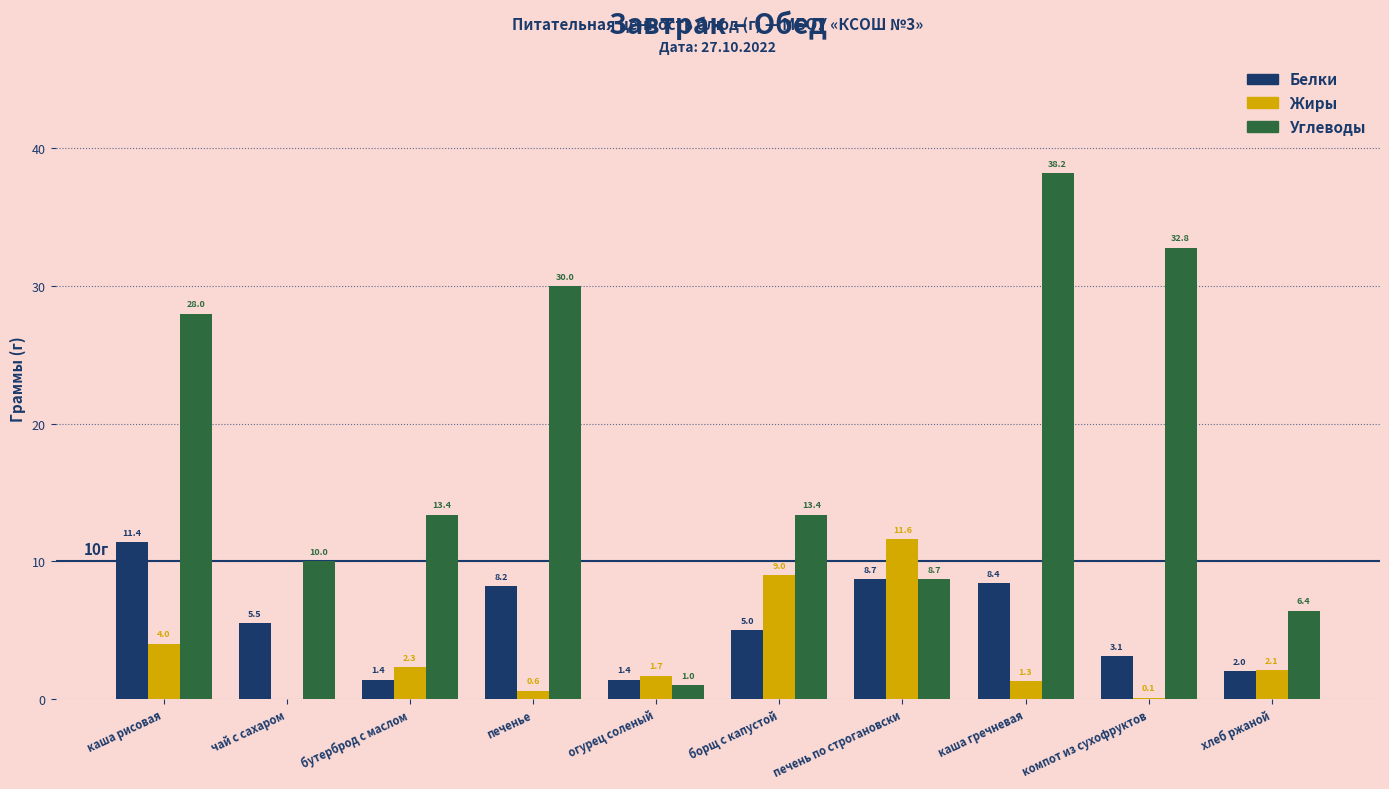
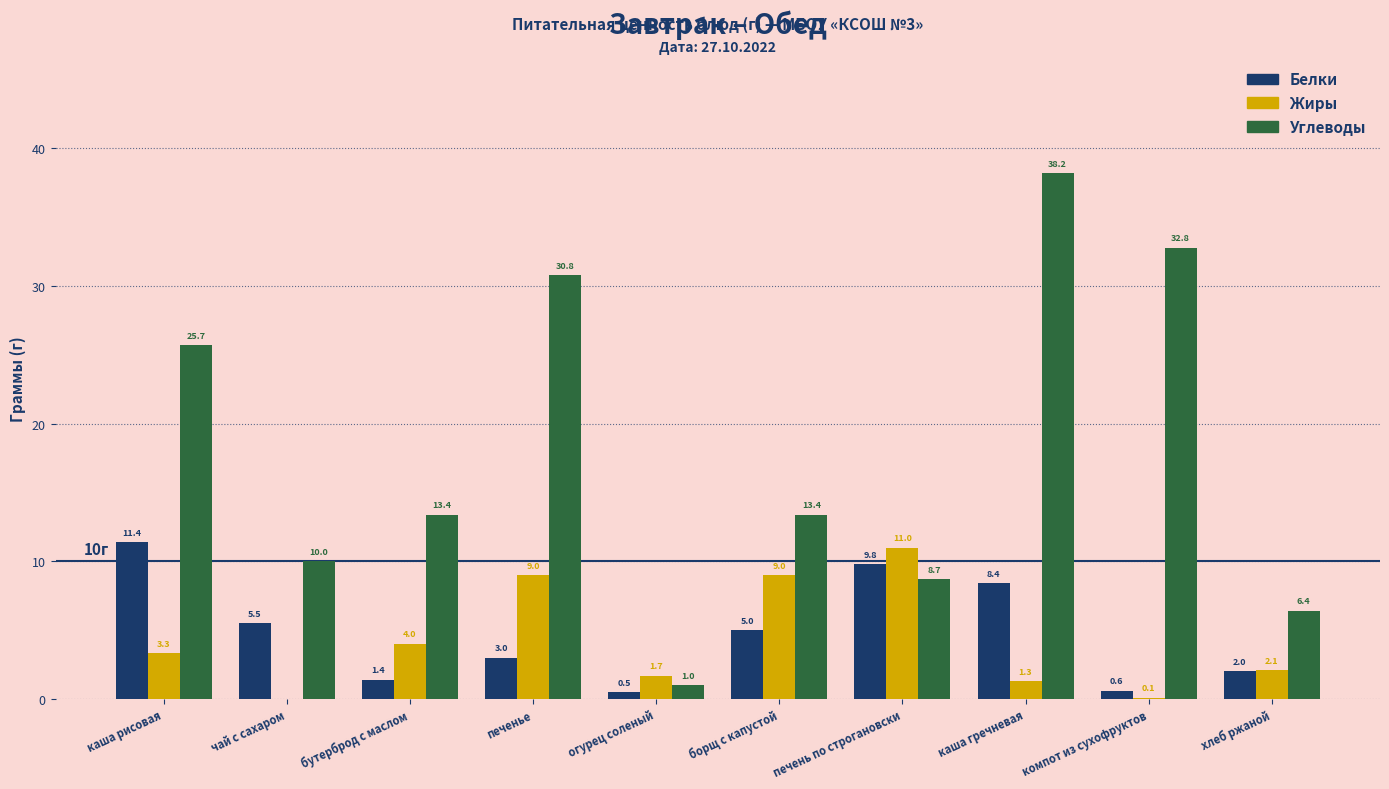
  {
    "Белки": {
      "каша рисовая": 11.4,
      "чай с сахаром": 5.5,
      "бутерброд с маслом": 1.4,
-     "печенье": 8.2,
-     "огурец соленый": 1.4,
+     "печенье": 3.0,
+     "огурец соленый": 0.5,
      "борщ с капустой": 5.0,
-     "печень по строгановски": 8.7,
+     "печень по строгановски": 9.8,
      "каша гречневая": 8.4,
-     "компот из сухофруктов": 3.1,
+     "компот из сухофруктов": 0.6,
      "хлеб ржаной": 2.0
    },
    "Жиры": {
-     "каша рисовая": 4.0,
-     "бутерброд с маслом": 2.3,
-     "печенье": 0.6,
+     "каша рисовая": 3.3,
+     "бутерброд с маслом": 4.0,
+     "печенье": 9.0,
      "огурец соленый": 1.7,
      "борщ с капустой": 9.0,
-     "печень по строгановски": 11.6,
+     "печень по строгановски": 11.0,
      "каша гречневая": 1.3,
      "компот из сухофруктов": 0.1,
      "хлеб ржаной": 2.1
    },
    "Углеводы": {
-     "каша рисовая": 28.0,
+     "каша рисовая": 25.7,
      "чай с сахаром": 10.0,
      "бутерброд с маслом": 13.4,
-     "печенье": 30.0,
+     "печенье": 30.8,
      "огурец соленый": 1.0,
      "борщ с капустой": 13.4,
      "печень по строгановски": 8.7,
      "каша гречневая": 38.2,
      "компот из сухофруктов": 32.8,
      "хлеб ржаной": 6.4
    }
  }
